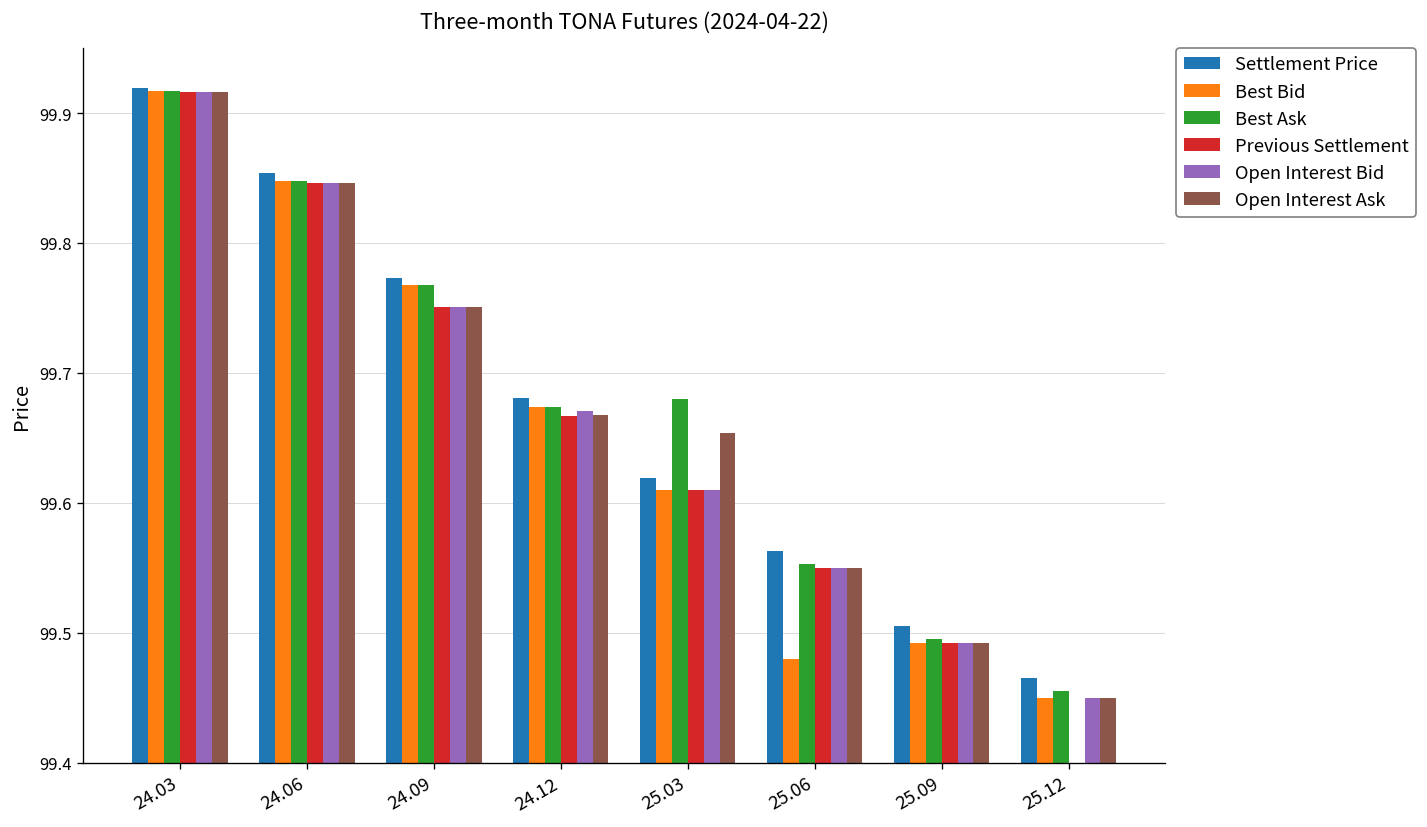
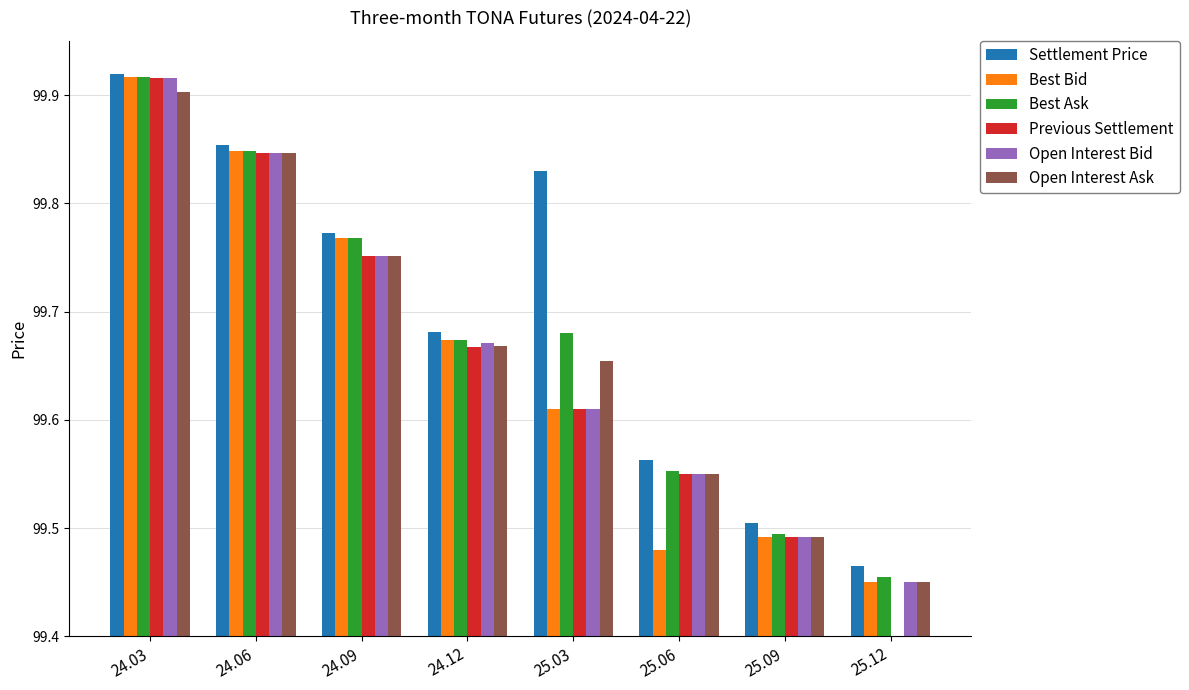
  {
    "Settlement Price": {
      "24.03": 99.919,
      "24.06": 99.854,
      "24.09": 99.773,
      "24.12": 99.681,
-     "25.03": 99.619,
+     "25.03": 99.830,
      "25.06": 99.563,
      "25.09": 99.505,
      "25.12": 99.465
    },
    "Best Bid": {
      "24.03": 99.917,
      "24.06": 99.848,
      "24.09": 99.768,
      "24.12": 99.674,
      "25.03": 99.610,
      "25.06": 99.480,
      "25.09": 99.492,
      "25.12": 99.450
    },
    "Best Ask": {
      "24.03": 99.917,
      "24.06": 99.848,
      "24.09": 99.768,
      "24.12": 99.674,
      "25.03": 99.680,
      "25.06": 99.553,
      "25.09": 99.495,
      "25.12": 99.455
    },
    "Previous Settlement": {
      "24.03": 99.916,
      "24.06": 99.846,
      "24.09": 99.751,
      "24.12": 99.667,
      "25.03": 99.610,
      "25.06": 99.550,
      "25.09": 99.492,
      "25.12": 99.400
    },
    "Open Interest Bid": {
      "24.03": 99.916,
      "24.06": 99.846,
      "24.09": 99.751,
      "24.12": 99.671,
      "25.03": 99.610,
      "25.06": 99.550,
      "25.09": 99.492,
      "25.12": 99.450
    },
    "Open Interest Ask": {
-     "24.03": 99.916,
+     "24.03": 99.903,
      "24.06": 99.846,
      "24.09": 99.751,
      "24.12": 99.668,
      "25.03": 99.654,
      "25.06": 99.550,
      "25.09": 99.492,
      "25.12": 99.450
    }
  }
